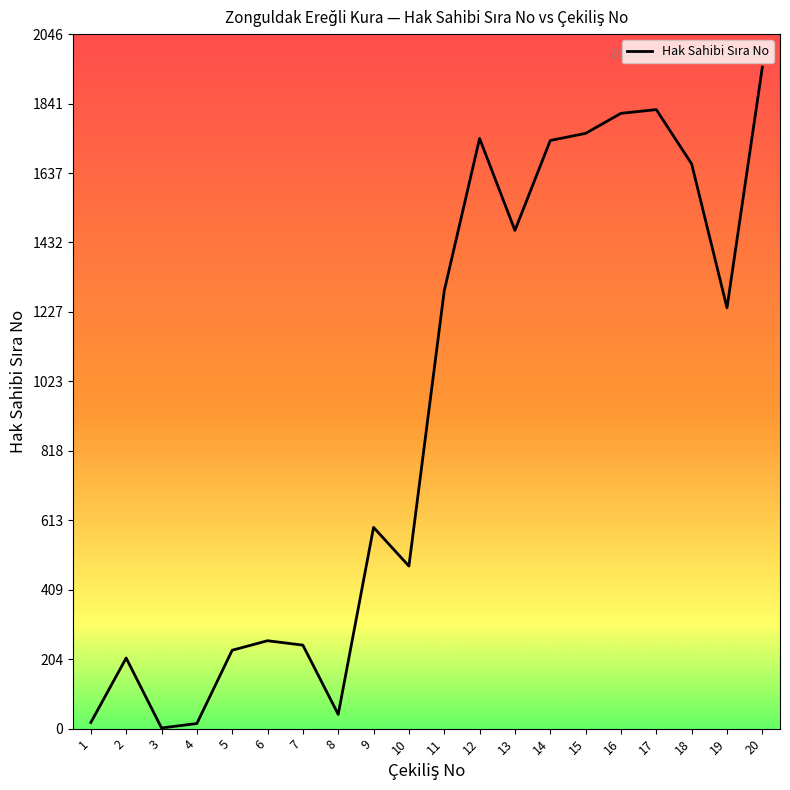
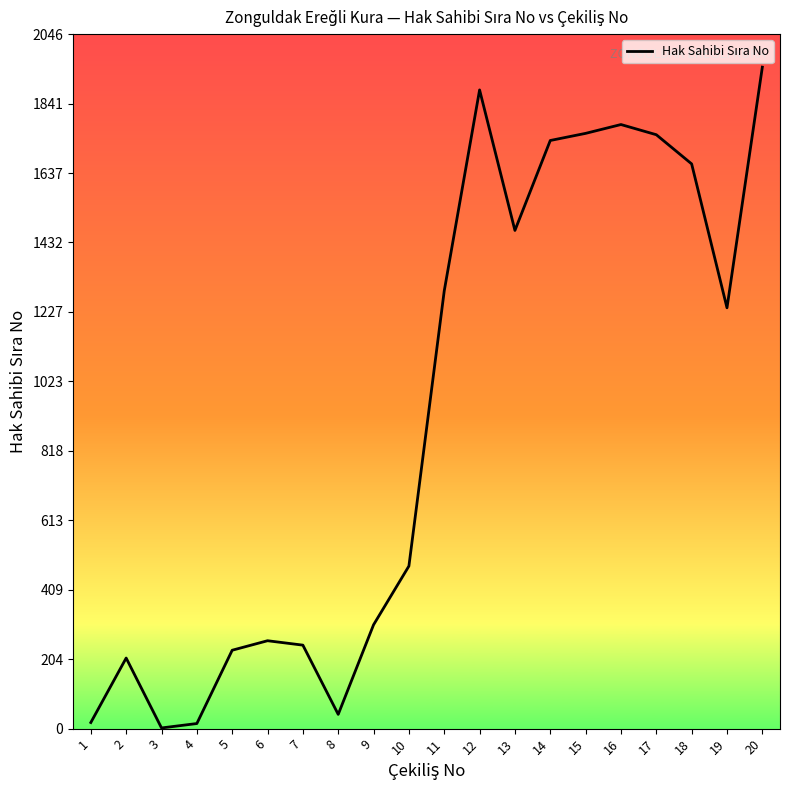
  {
    "1": 20,
    "2": 210,
    "3": 0,
    "4": 20,
    "5": 230,
    "6": 260,
    "7": 250,
    "8": 40,
-   "9": 590,
+   "9": 310,
    "10": 480,
    "11": 1290,
-   "12": 1740,
+   "12": 1880,
    "13": 1470,
    "14": 1730,
    "15": 1750,
-   "16": 1810,
-   "17": 1820,
+   "16": 1780,
+   "17": 1750,
    "18": 1660,
    "19": 1240,
    "20": 1950
  }
